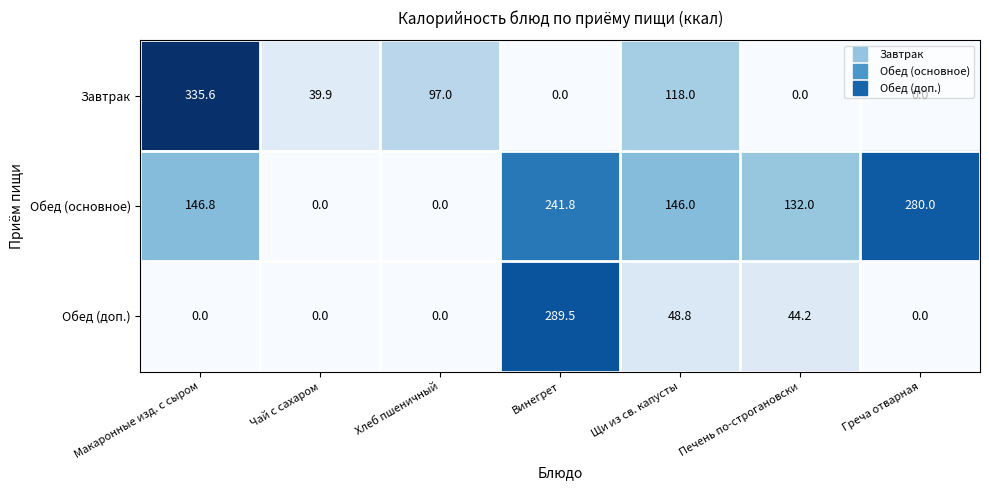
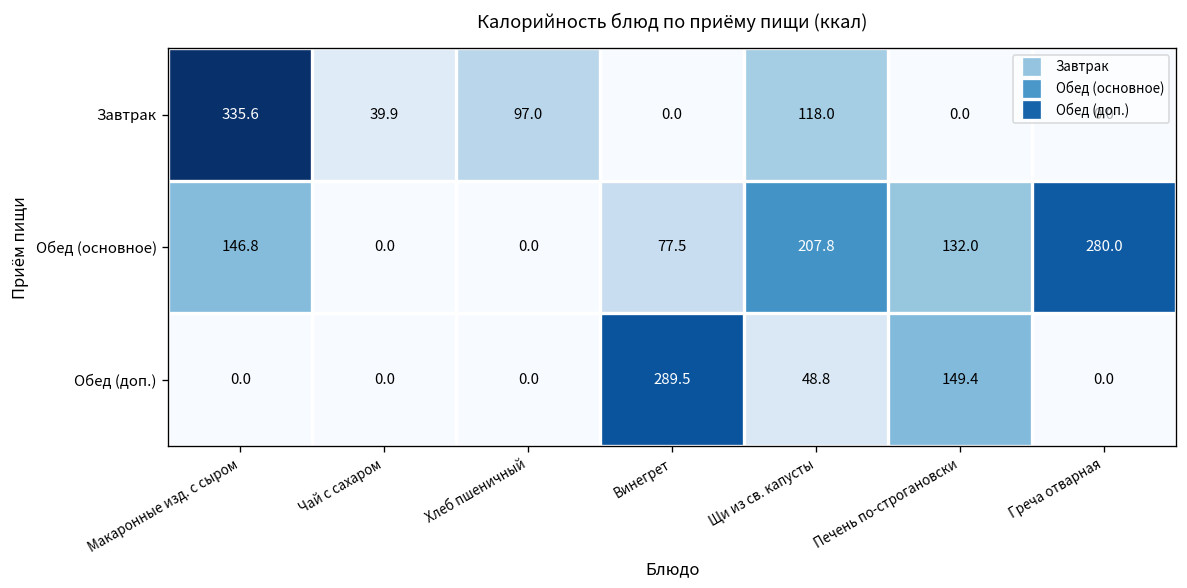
  {
    "Завтрак": {
      "Макаронные изд. с сыром": 335.6,
      "Чай с сахаром": 39.9,
      "Хлеб пшеничный": 97.0,
      "Винегрет": 0.0,
      "Щи из св. капусты": 118.0,
      "Печень по-строгановски": 0.0
    },
    "Обед (основное)": {
      "Макаронные изд. с сыром": 146.8,
      "Чай с сахаром": 0.0,
      "Хлеб пшеничный": 0.0,
-     "Винегрет": 241.8,
-     "Щи из св. капусты": 146.0,
+     "Винегрет": 77.5,
+     "Щи из св. капусты": 207.8,
      "Печень по-строгановски": 132.0,
      "Греча отварная": 280.0
    },
    "Обед (доп.)": {
      "Макаронные изд. с сыром": 0.0,
      "Чай с сахаром": 0.0,
      "Хлеб пшеничный": 0.0,
      "Винегрет": 289.5,
      "Щи из св. капусты": 48.8,
-     "Печень по-строгановски": 44.2,
+     "Печень по-строгановски": 149.4,
      "Греча отварная": 0.0
    }
  }
